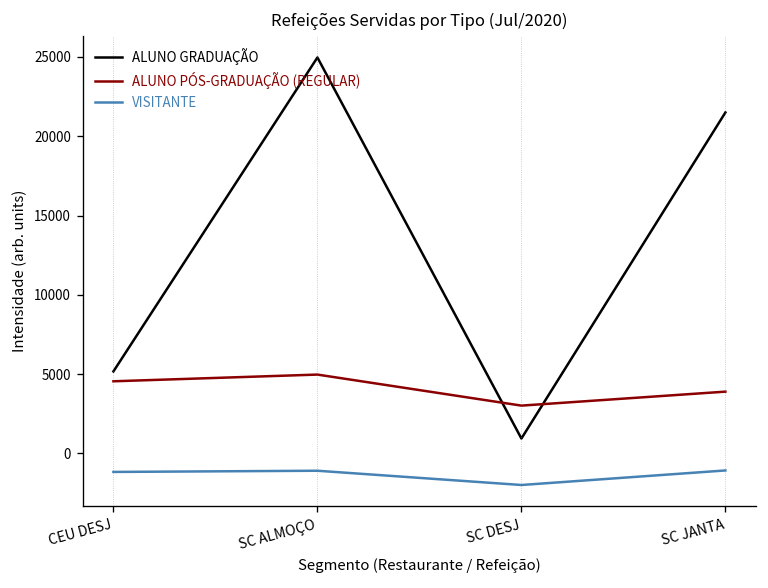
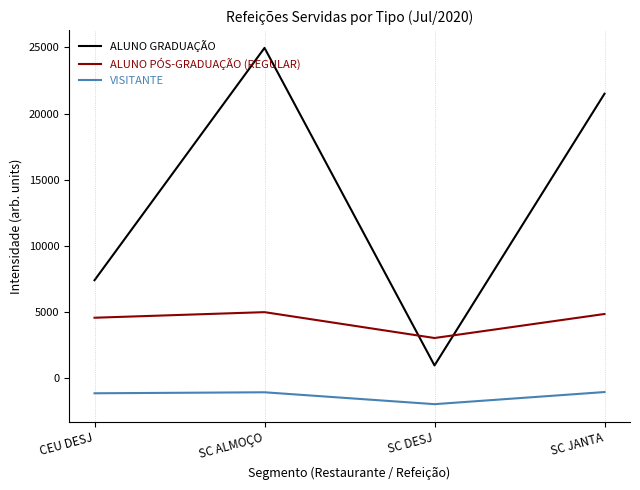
  {
    "ALUNO GRADUAÇÃO": {
-     "CEU DESJ": 5200,
+     "CEU DESJ": 7400,
      "SC ALMOÇO": 25000,
      "SC DESJ": 900,
      "SC JANTA": 21500
    },
    "ALUNO PÓS-GRADUAÇÃO (REGULAR)": {
      "CEU DESJ": 4500,
      "SC ALMOÇO": 5000,
      "SC DESJ": 3000,
-     "SC JANTA": 3900
+     "SC JANTA": 4800
    },
    "VISITANTE": {
      "CEU DESJ": -1200,
      "SC ALMOÇO": -1100,
      "SC DESJ": -2000,
      "SC JANTA": -1100
    }
  }
